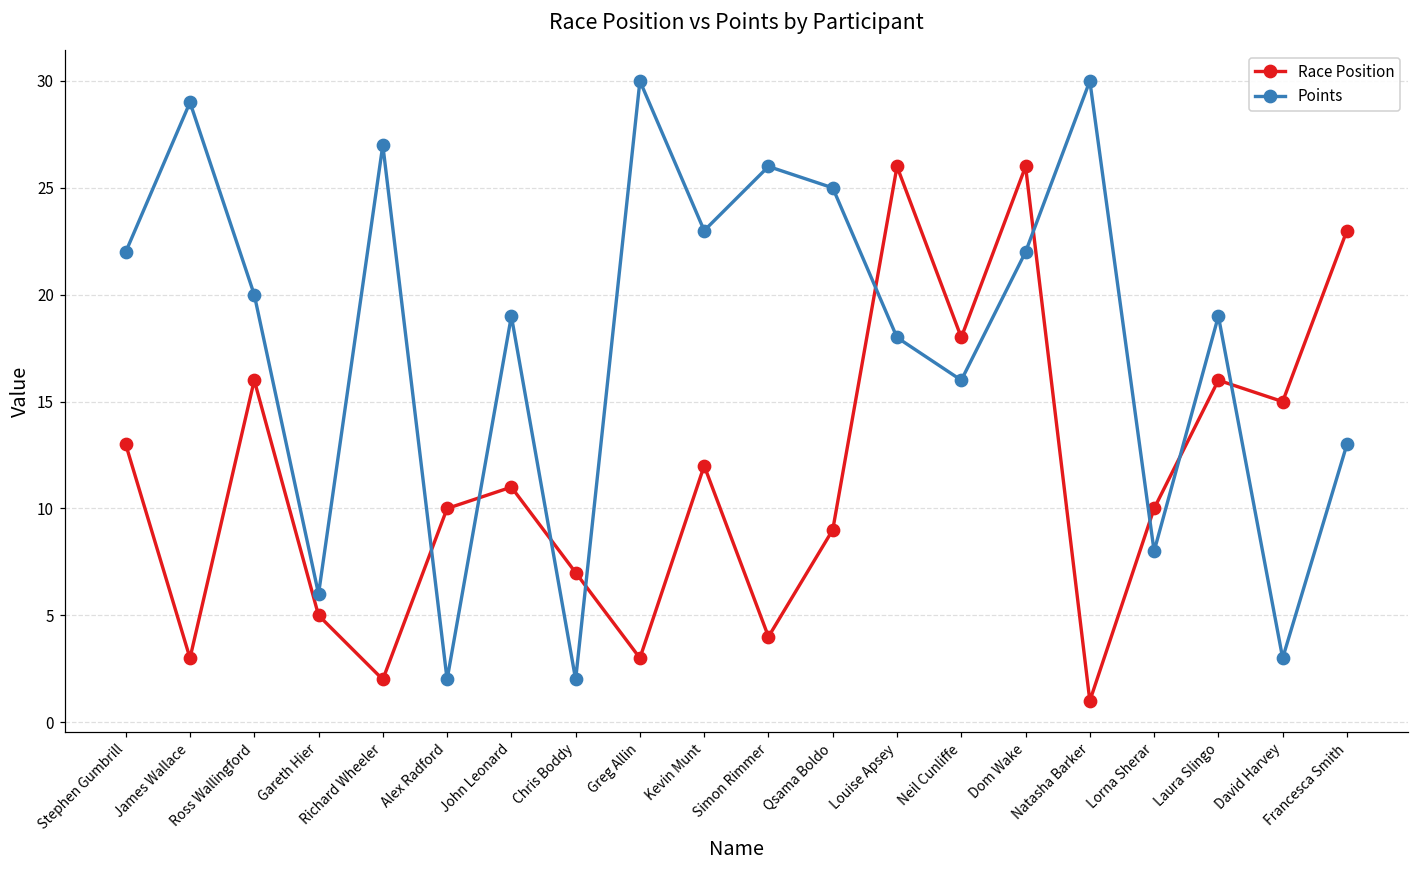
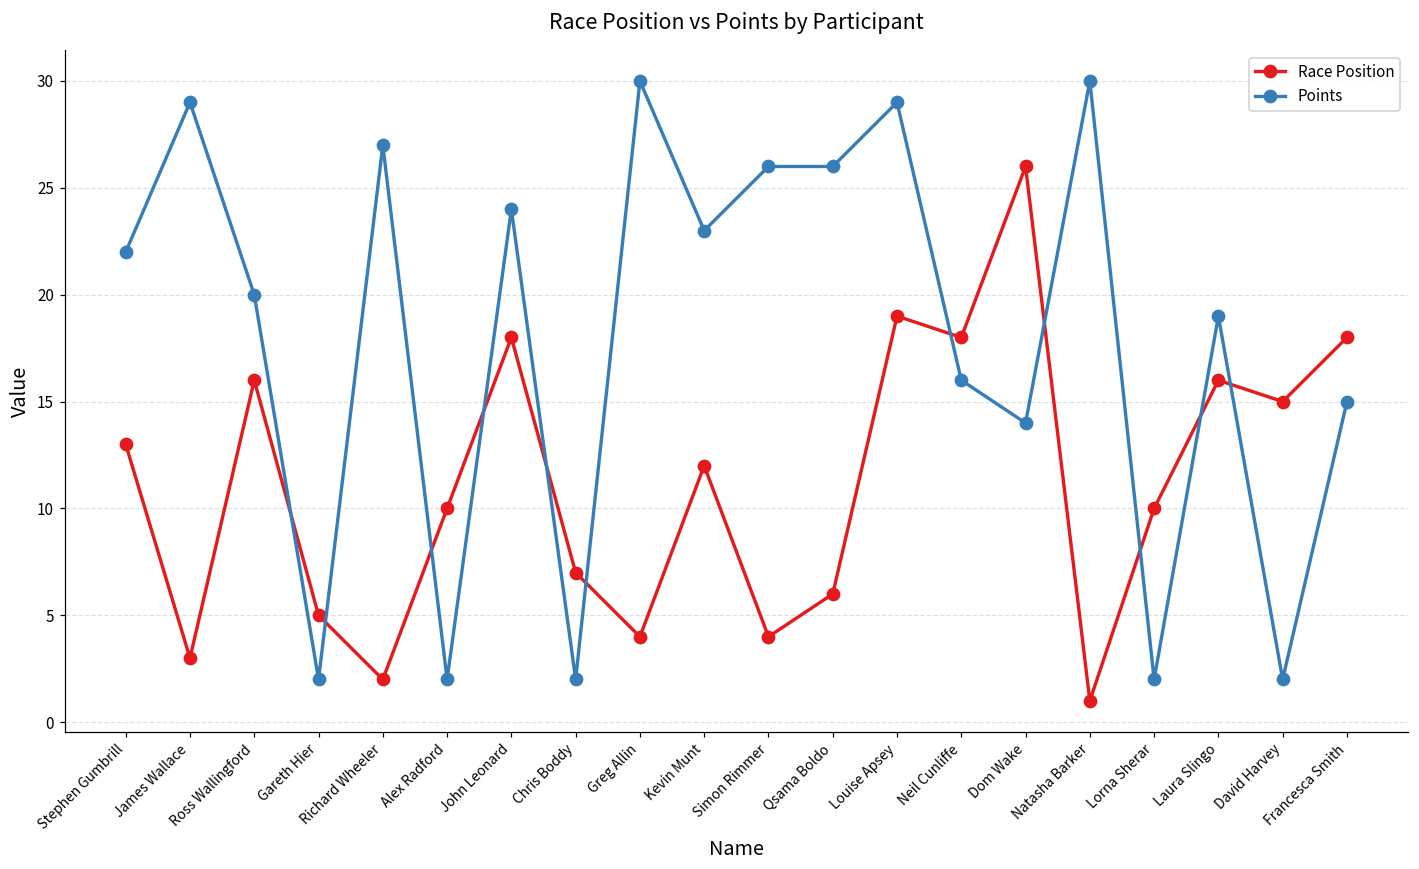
  {
    "Race Position": {
      "Stephen Gumbrill": 13,
      "James Wallace": 3,
      "Ross Wallingford": 16,
      "Gareth Hier": 5,
      "Richard Wheeler": 2,
      "Alex Radford": 10,
-     "John Leonard": 11,
+     "John Leonard": 18,
      "Chris Boddy": 7,
-     "Greg Allin": 3,
+     "Greg Allin": 4,
      "Kevin Munt": 12,
      "Simon Rimmer": 4,
-     "Qsama Boldo": 9,
-     "Louise Apsey": 26,
+     "Qsama Boldo": 6,
+     "Louise Apsey": 19,
      "Neil Cunliffe": 18,
      "Dom Wake": 26,
      "Natasha Barker": 1,
      "Lorna Sherar": 10,
      "Laura Slingo": 16,
      "David Harvey": 15,
-     "Francesca Smith": 23
+     "Francesca Smith": 18
    },
    "Points": {
      "Stephen Gumbrill": 22,
      "James Wallace": 29,
      "Ross Wallingford": 20,
-     "Gareth Hier": 6,
+     "Gareth Hier": 2,
      "Richard Wheeler": 27,
      "Alex Radford": 2,
-     "John Leonard": 19,
+     "John Leonard": 24,
      "Chris Boddy": 2,
      "Greg Allin": 30,
      "Kevin Munt": 23,
      "Simon Rimmer": 26,
-     "Qsama Boldo": 25,
-     "Louise Apsey": 18,
+     "Qsama Boldo": 26,
+     "Louise Apsey": 29,
      "Neil Cunliffe": 16,
-     "Dom Wake": 22,
+     "Dom Wake": 14,
      "Natasha Barker": 30,
-     "Lorna Sherar": 8,
+     "Lorna Sherar": 2,
      "Laura Slingo": 19,
-     "David Harvey": 3,
-     "Francesca Smith": 13
+     "David Harvey": 2,
+     "Francesca Smith": 15
    }
  }
